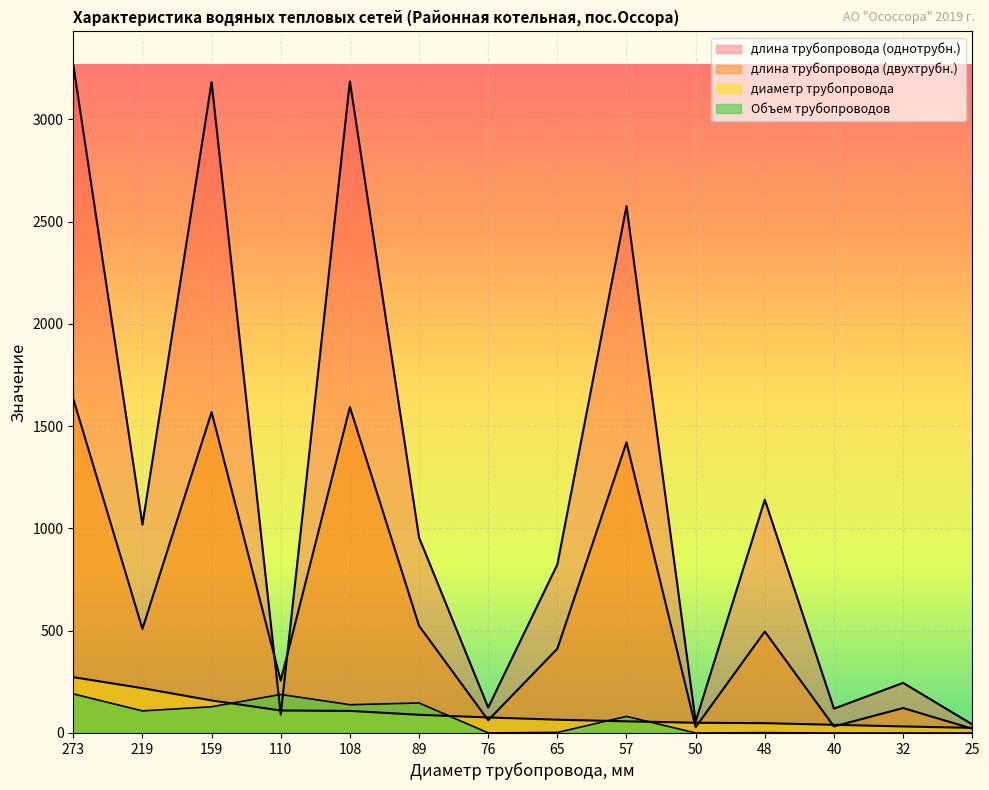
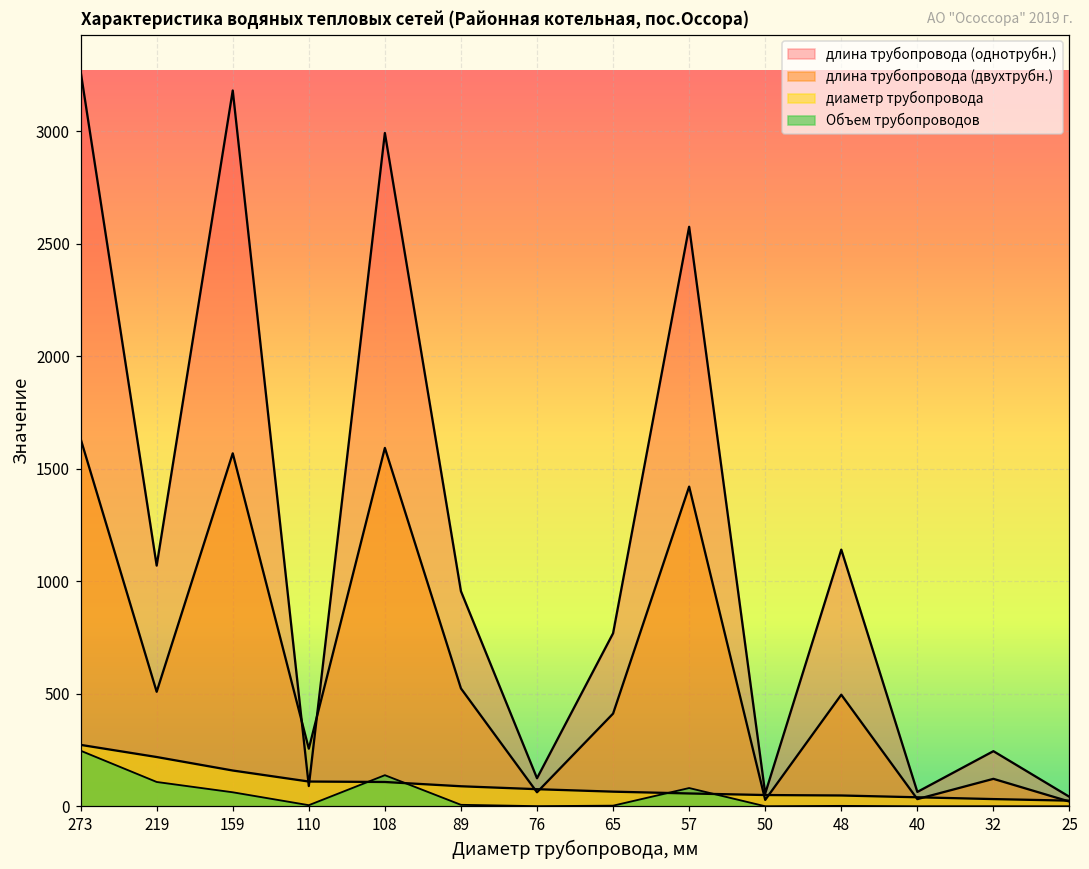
  {
    "длина трубопровода (однотрубн.)": {
      "273": 3270,
-     "219": 1020,
+     "219": 1070,
      "159": 3180,
      "110": 90,
-     "108": 3190,
+     "108": 2990,
      "89": 960,
      "76": 120,
-     "65": 820,
+     "65": 770,
      "57": 2580,
      "48": 1140,
-     "40": 120,
+     "40": 60,
      "32": 250,
      "25": 40
    },
    "Объем трубопроводов": {
-     "273": 190,
+     "273": 250,
      "219": 110,
-     "159": 130,
-     "110": 190,
+     "159": 60,
+     "110": 0,
      "108": 140,
-     "89": 150,
+     "89": 10,
      "76": 0,
      "65": 0,
      "57": 80,
      "50": 0,
      "48": 0,
      "40": 0,
      "32": 0,
      "25": 0
    }
  }
